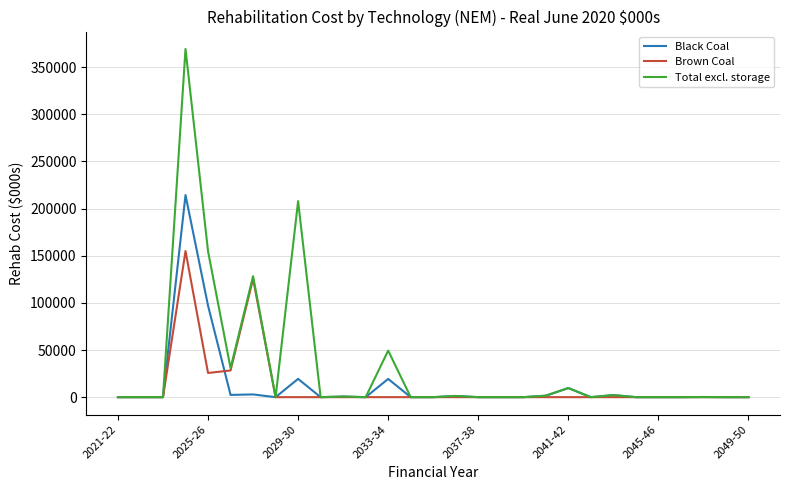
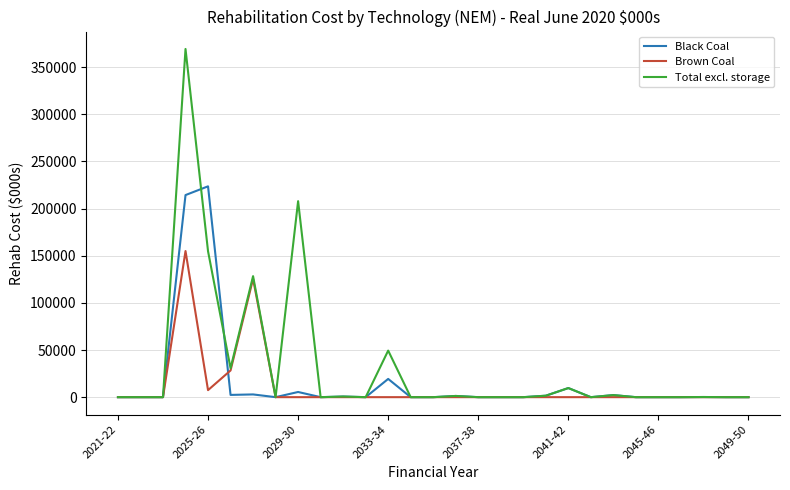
  {
    "Black Coal": {
-     "2025-26": 100000,
-     "2029-30": 20000,
+     "2025-26": 220000,
+     "2029-30": 10000,
      "2033-34": 20000
    },
    "Brown Coal": {
-     "2025-26": 30000,
+     "2025-26": 10000,
      "2029-30": 0,
      "2033-34": 0,
      "2041-42": 0
    },
    "Total excl. storage": {
      "2025-26": 150000,
      "2029-30": 210000,
      "2033-34": 50000
    }
  }
